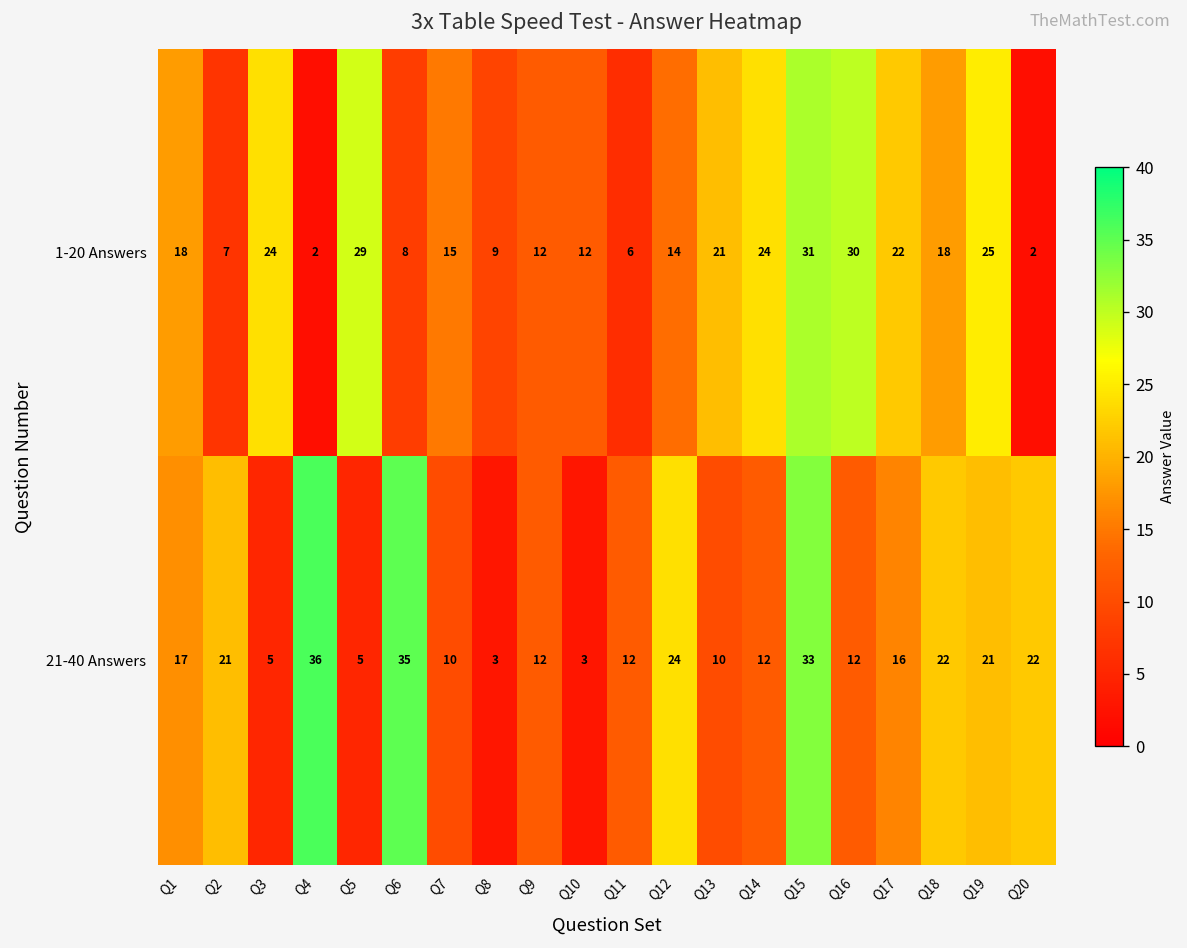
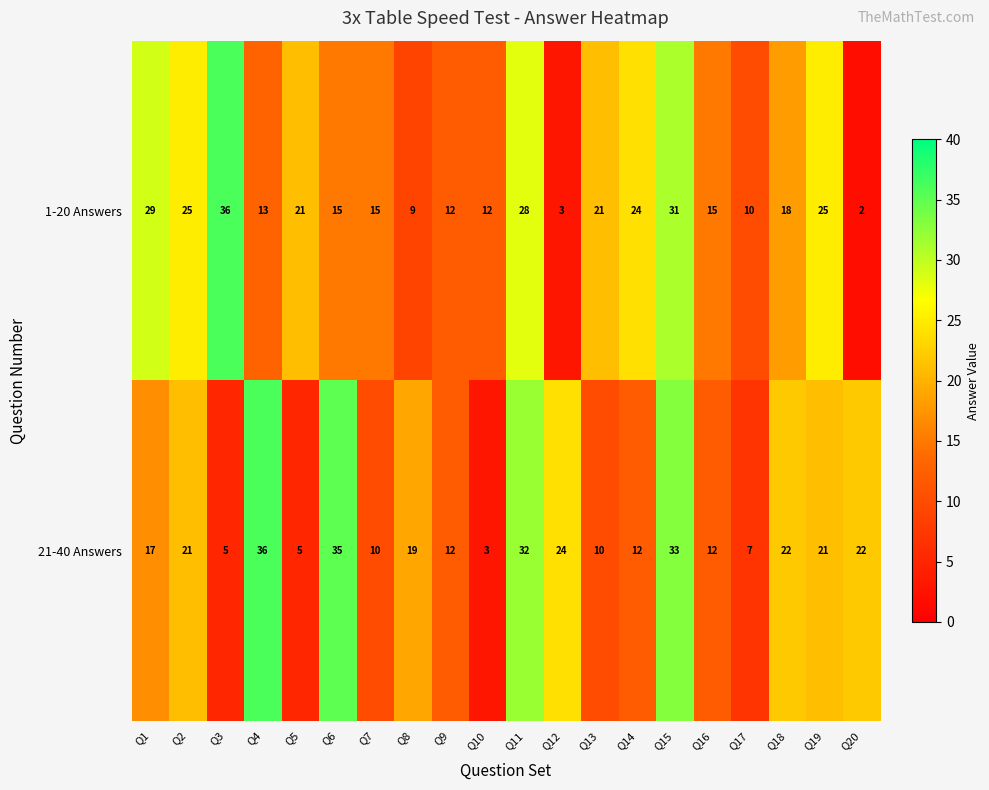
  {
    "1-20 Answers": {
-     "Q1": 18,
-     "Q2": 7,
-     "Q3": 24,
-     "Q4": 2,
-     "Q5": 29,
-     "Q6": 8,
+     "Q1": 29,
+     "Q2": 25,
+     "Q3": 36,
+     "Q4": 13,
+     "Q5": 21,
+     "Q6": 15,
      "Q7": 15,
      "Q8": 9,
      "Q9": 12,
      "Q10": 12,
-     "Q11": 6,
-     "Q12": 14,
+     "Q11": 28,
+     "Q12": 3,
      "Q13": 21,
      "Q14": 24,
      "Q15": 31,
-     "Q16": 30,
-     "Q17": 22,
+     "Q16": 15,
+     "Q17": 10,
      "Q18": 18,
      "Q19": 25,
      "Q20": 2
    },
    "21-40 Answers": {
      "Q1": 17,
      "Q2": 21,
      "Q3": 5,
      "Q4": 36,
      "Q5": 5,
      "Q6": 35,
      "Q7": 10,
-     "Q8": 3,
+     "Q8": 19,
      "Q9": 12,
      "Q10": 3,
-     "Q11": 12,
+     "Q11": 32,
      "Q12": 24,
      "Q13": 10,
      "Q14": 12,
      "Q15": 33,
      "Q16": 12,
-     "Q17": 16,
+     "Q17": 7,
      "Q18": 22,
      "Q19": 21,
      "Q20": 22
    }
  }
